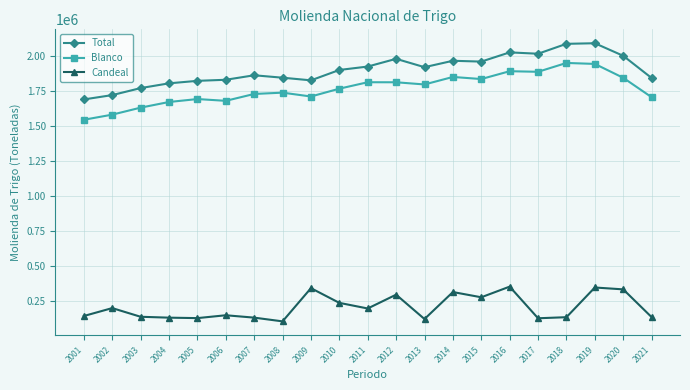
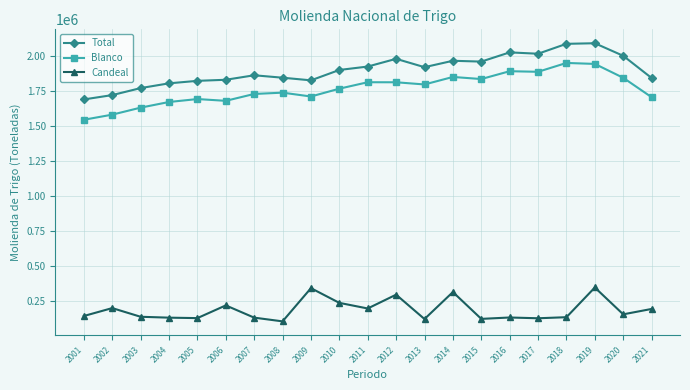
  {
    "Candeal": {
      "2001": 150000,
      "2002": 200000,
      "2003": 140000,
      "2004": 130000,
      "2005": 130000,
-     "2006": 150000,
+     "2006": 220000,
      "2007": 130000,
      "2008": 110000,
      "2009": 340000,
      "2010": 240000,
      "2011": 200000,
      "2012": 300000,
      "2013": 120000,
      "2014": 320000,
-     "2015": 280000,
-     "2016": 350000,
+     "2015": 120000,
+     "2016": 130000,
      "2017": 130000,
      "2018": 140000,
      "2019": 350000,
-     "2020": 340000,
-     "2021": 140000
+     "2020": 160000,
+     "2021": 200000
    }
  }
